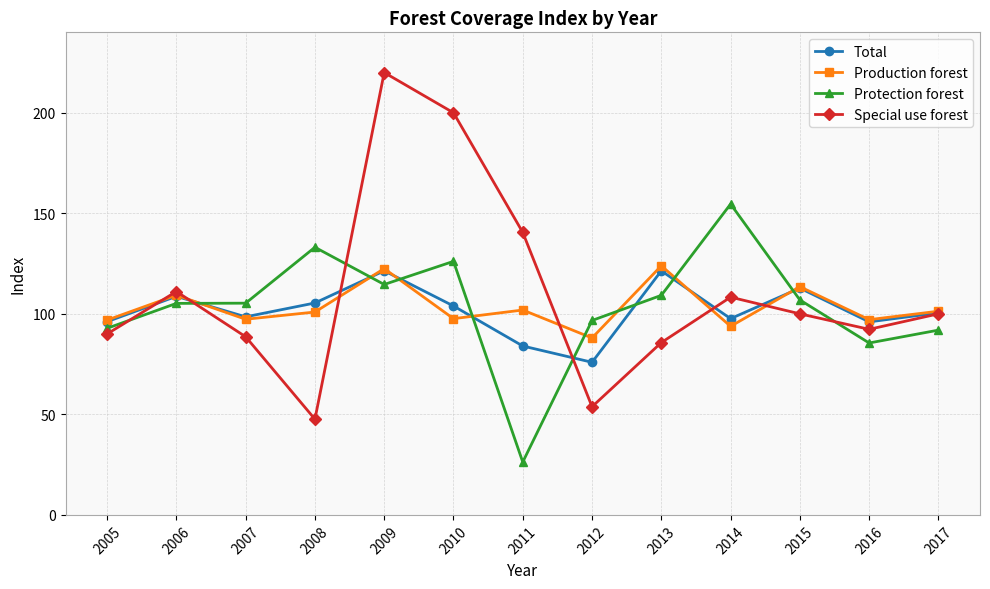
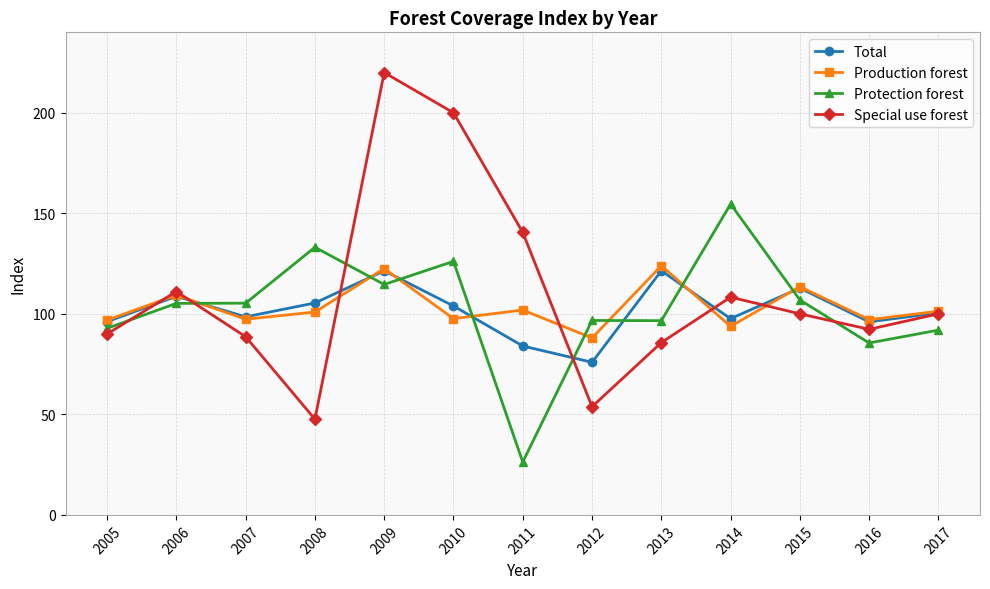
  {
    "Total": {
      "2008": 105,
      "2010": 104,
      "2011": 84,
      "2012": 76,
      "2013": 121,
      "2014": 98
    },
    "Production forest": {
      "2008": 101,
      "2010": 98,
      "2011": 102,
      "2012": 88,
      "2013": 124,
      "2014": 94
    },
    "Protection forest": {
      "2005": 93,
      "2006": 105,
      "2007": 105,
      "2008": 133,
      "2009": 115,
      "2010": 126,
      "2011": 26,
      "2012": 97,
-     "2013": 109,
+     "2013": 97,
      "2014": 155,
      "2015": 107,
      "2016": 86,
      "2017": 92
    },
    "Special use forest": {
      "2005": 90,
      "2006": 111,
      "2007": 89,
      "2008": 48,
      "2009": 220,
      "2010": 200,
      "2011": 141,
      "2012": 54,
      "2013": 86,
      "2014": 108,
      "2015": 100,
      "2016": 92
    }
  }
